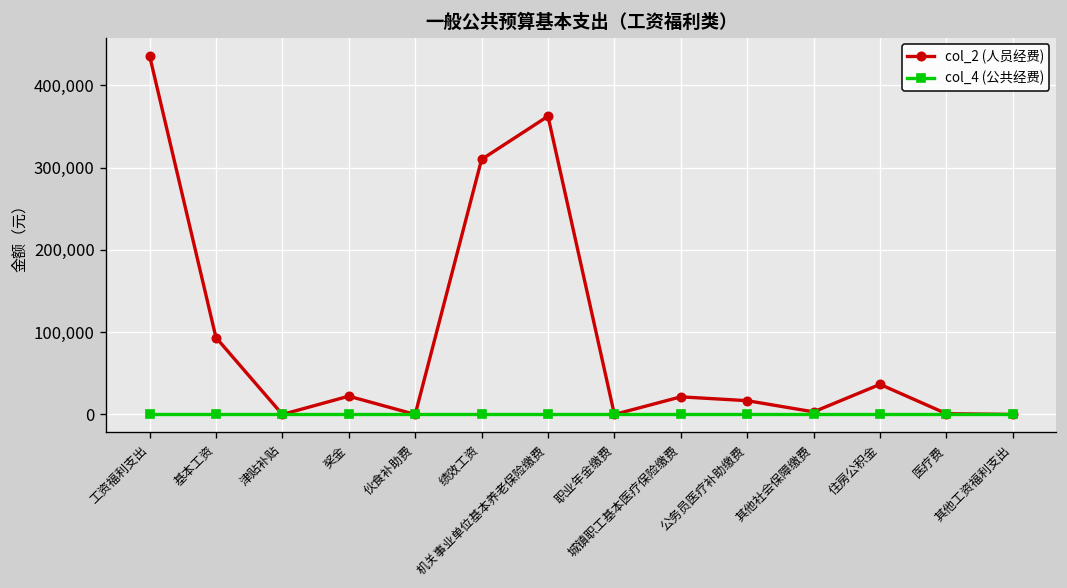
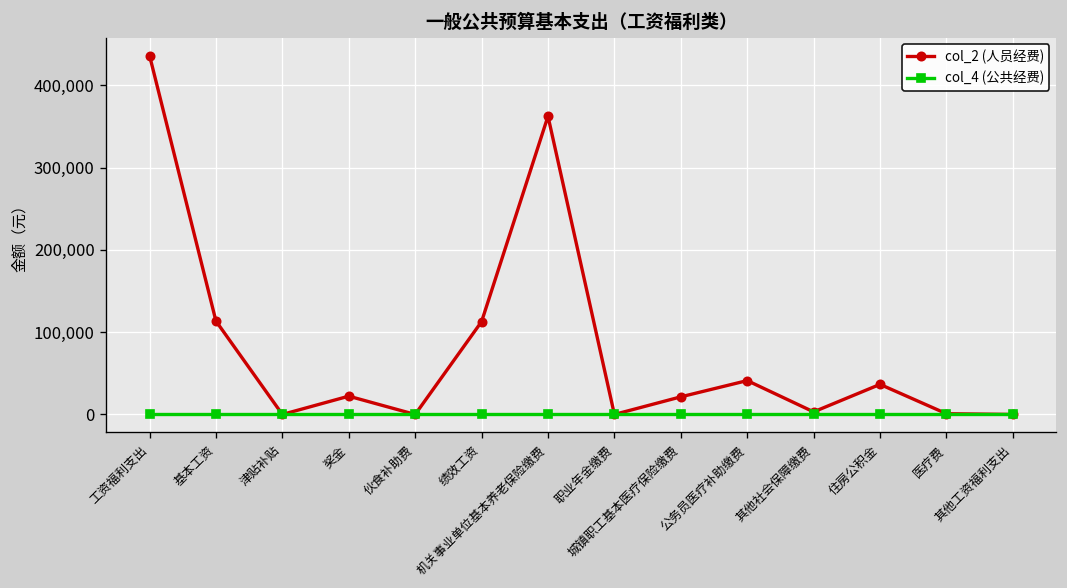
  {
    "col_2 (人员经费)": {
      "工资福利支出": "440,000",
-     "基本工资": "90,000",
+     "基本工资": "110,000",
      "奖金": "20,000",
-     "绩效工资": "310,000",
+     "绩效工资": "110,000",
      "机关事业单位基本养老保险缴费": "360,000",
      "城镇职工基本医疗保险缴费": "20,000",
-     "公务员医疗补助缴费": "20,000",
+     "公务员医疗补助缴费": "40,000",
      "住房公积金": "40,000"
    },
    "col_4 (公共经费)": {
      "工资福利支出": "0",
      "基本工资": "0",
      "奖金": "0",
      "绩效工资": "0",
      "机关事业单位基本养老保险缴费": "0",
      "城镇职工基本医疗保险缴费": "0",
      "公务员医疗补助缴费": "0",
      "住房公积金": "0"
    }
  }
